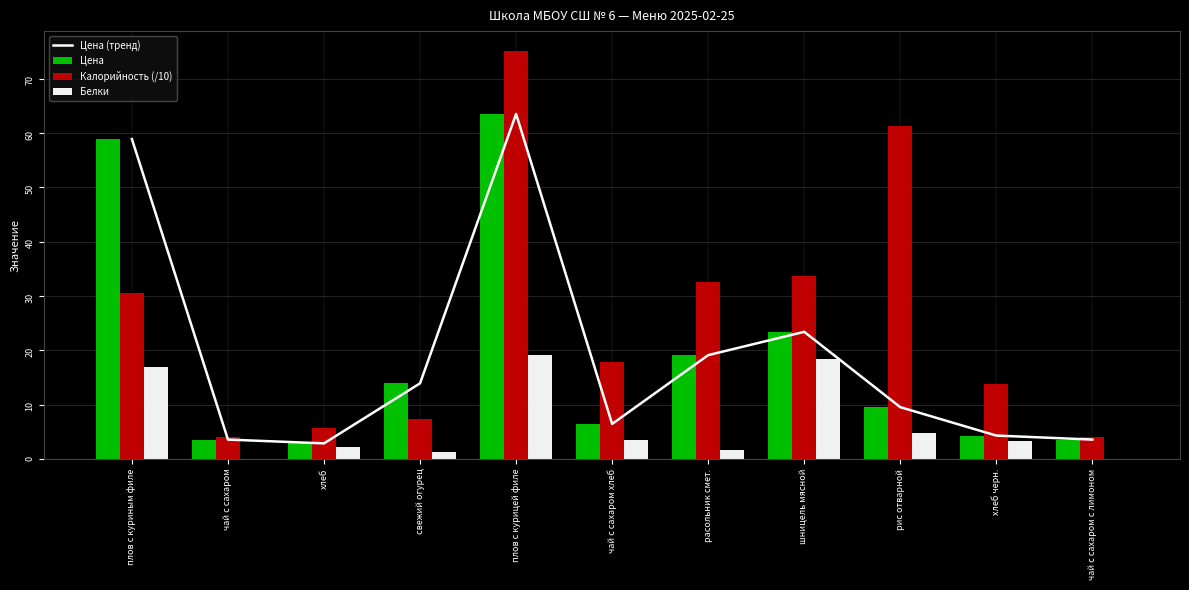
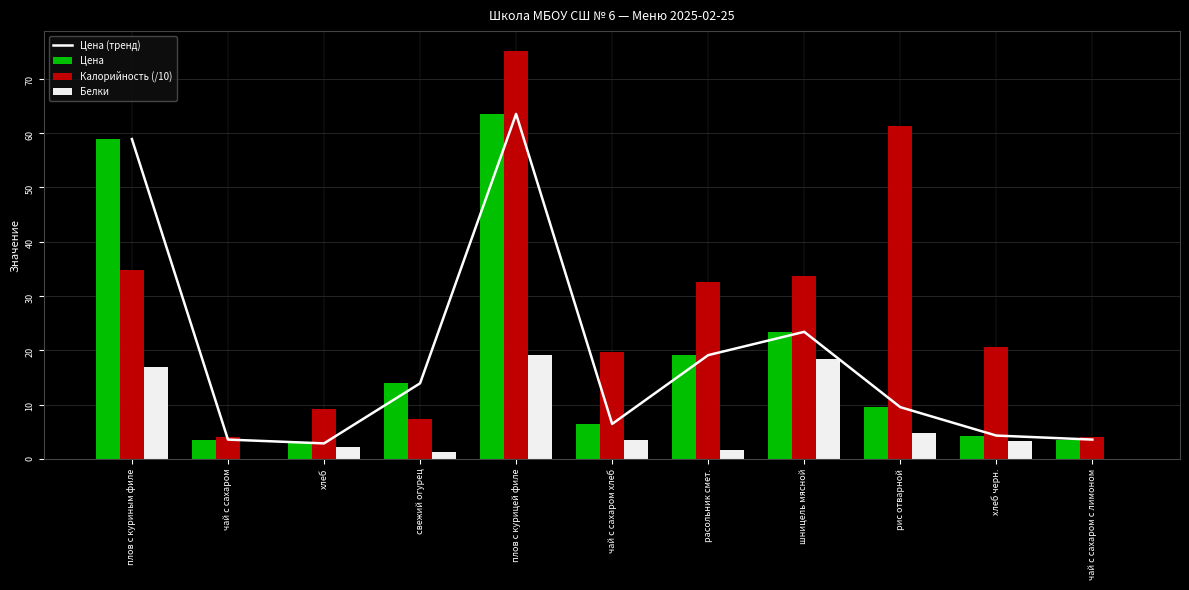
  {
    "Цена": {
      "плов с куриным филе": 59,
      "чай с сахаром": 4,
      "хлеб": 3,
      "свежий огурец": 14,
      "плов с курицей филе": 64,
      "чай с сахаром хлеб": 6,
      "расольник смет.": 19,
      "шницель мясной": 23,
      "рис отварной": 10,
      "хлеб черн.": 4,
      "чай с сахаром с лимоном": 4
    },
    "Калорийность (/10)": {
-     "плов с куриным филе": 31,
+     "плов с куриным филе": 35,
      "чай с сахаром": 4,
-     "хлеб": 6,
+     "хлеб": 9,
      "свежий огурец": 7,
      "плов с курицей филе": 75,
-     "чай с сахаром хлеб": 18,
+     "чай с сахаром хлеб": 20,
      "расольник смет.": 33,
      "шницель мясной": 34,
      "рис отварной": 61,
-     "хлеб черн.": 14,
+     "хлеб черн.": 21,
      "чай с сахаром с лимоном": 4
    }
  }
